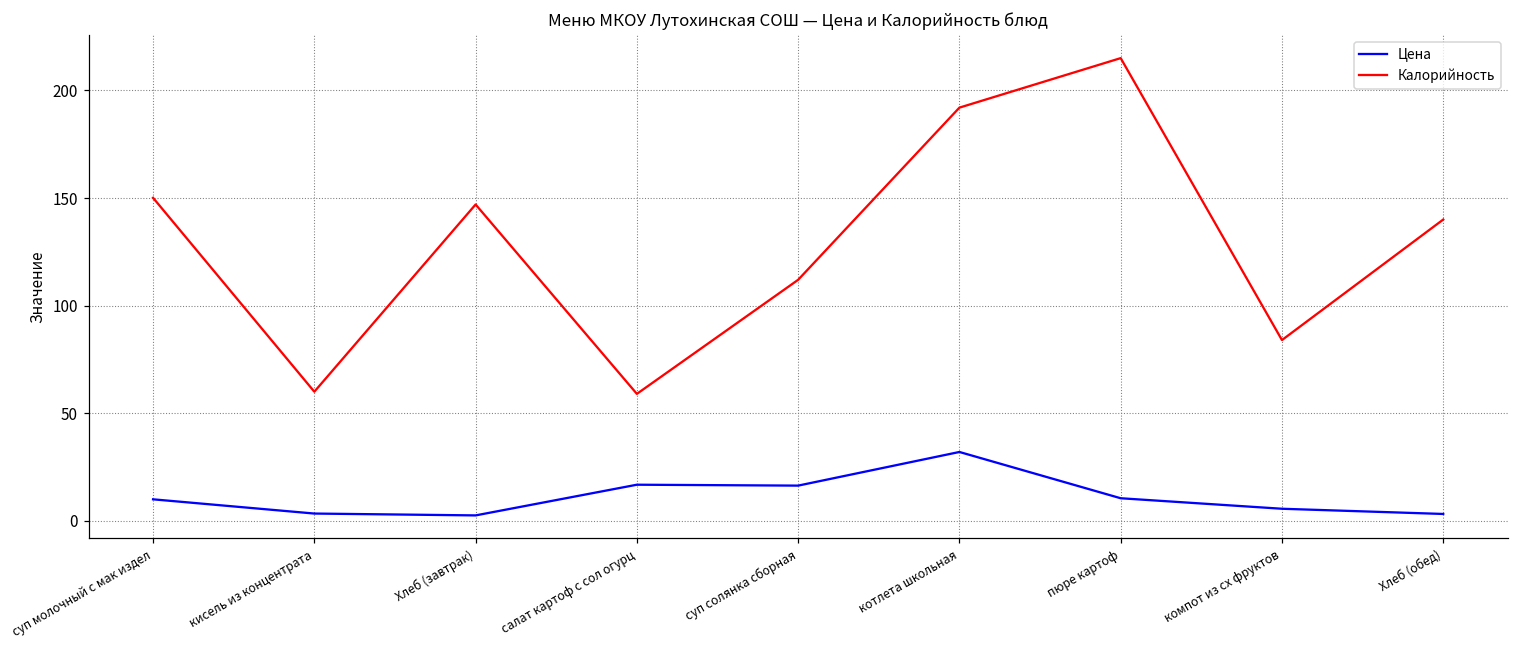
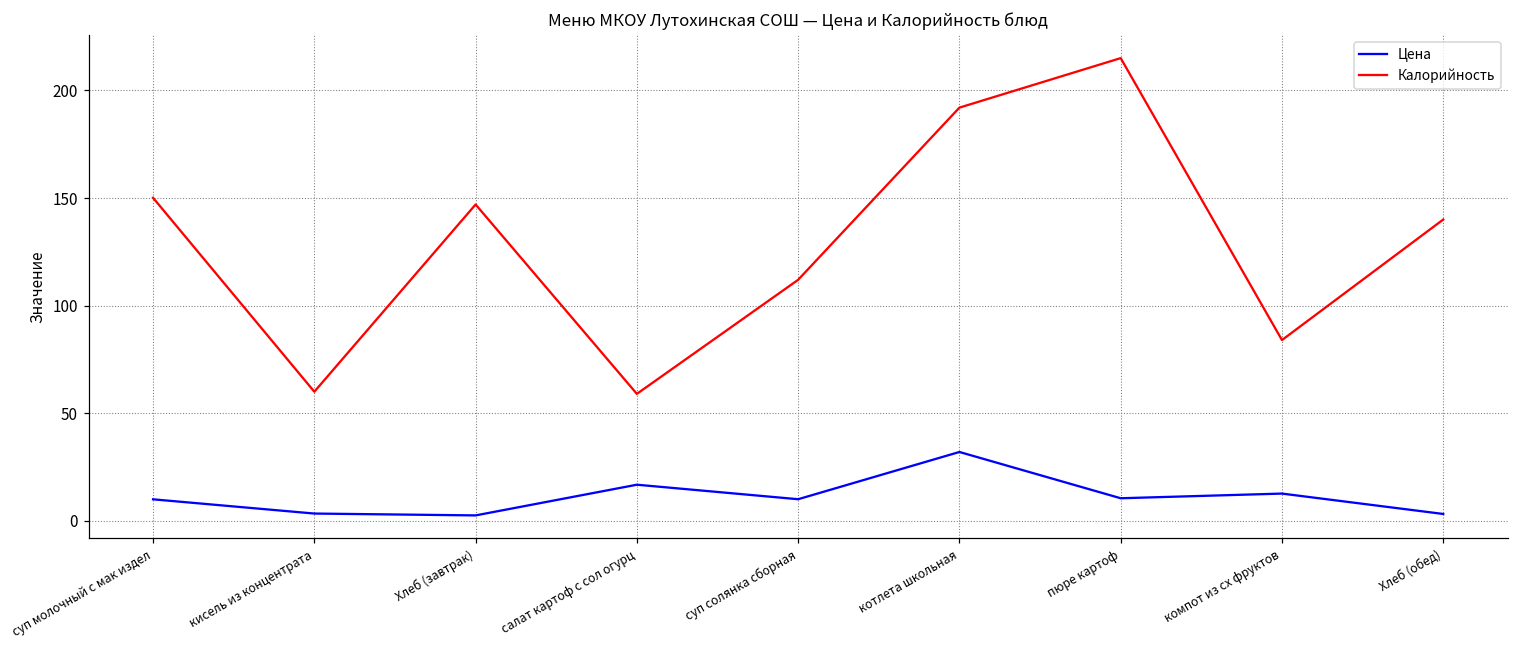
  {
    "Цена": {
      "суп молочный с мак издел": 10,
      "кисель из концентрата": 3,
      "Хлеб (завтрак)": 3,
      "салат картоф с сол огурц": 17,
-     "суп солянка сборная": 16,
+     "суп солянка сборная": 10,
      "котлета школьная": 32,
      "пюре картоф": 11,
-     "компот из сх фруктов": 6,
+     "компот из сх фруктов": 13,
      "Хлеб (обед)": 3
    },
    "Калорийность": {
      "суп молочный с мак издел": 150,
      "кисель из концентрата": 60,
      "Хлеб (завтрак)": 147,
      "салат картоф с сол огурц": 59,
      "суп солянка сборная": 112,
      "котлета школьная": 192,
      "пюре картоф": 215,
      "компот из сх фруктов": 84,
      "Хлеб (обед)": 140
    }
  }
